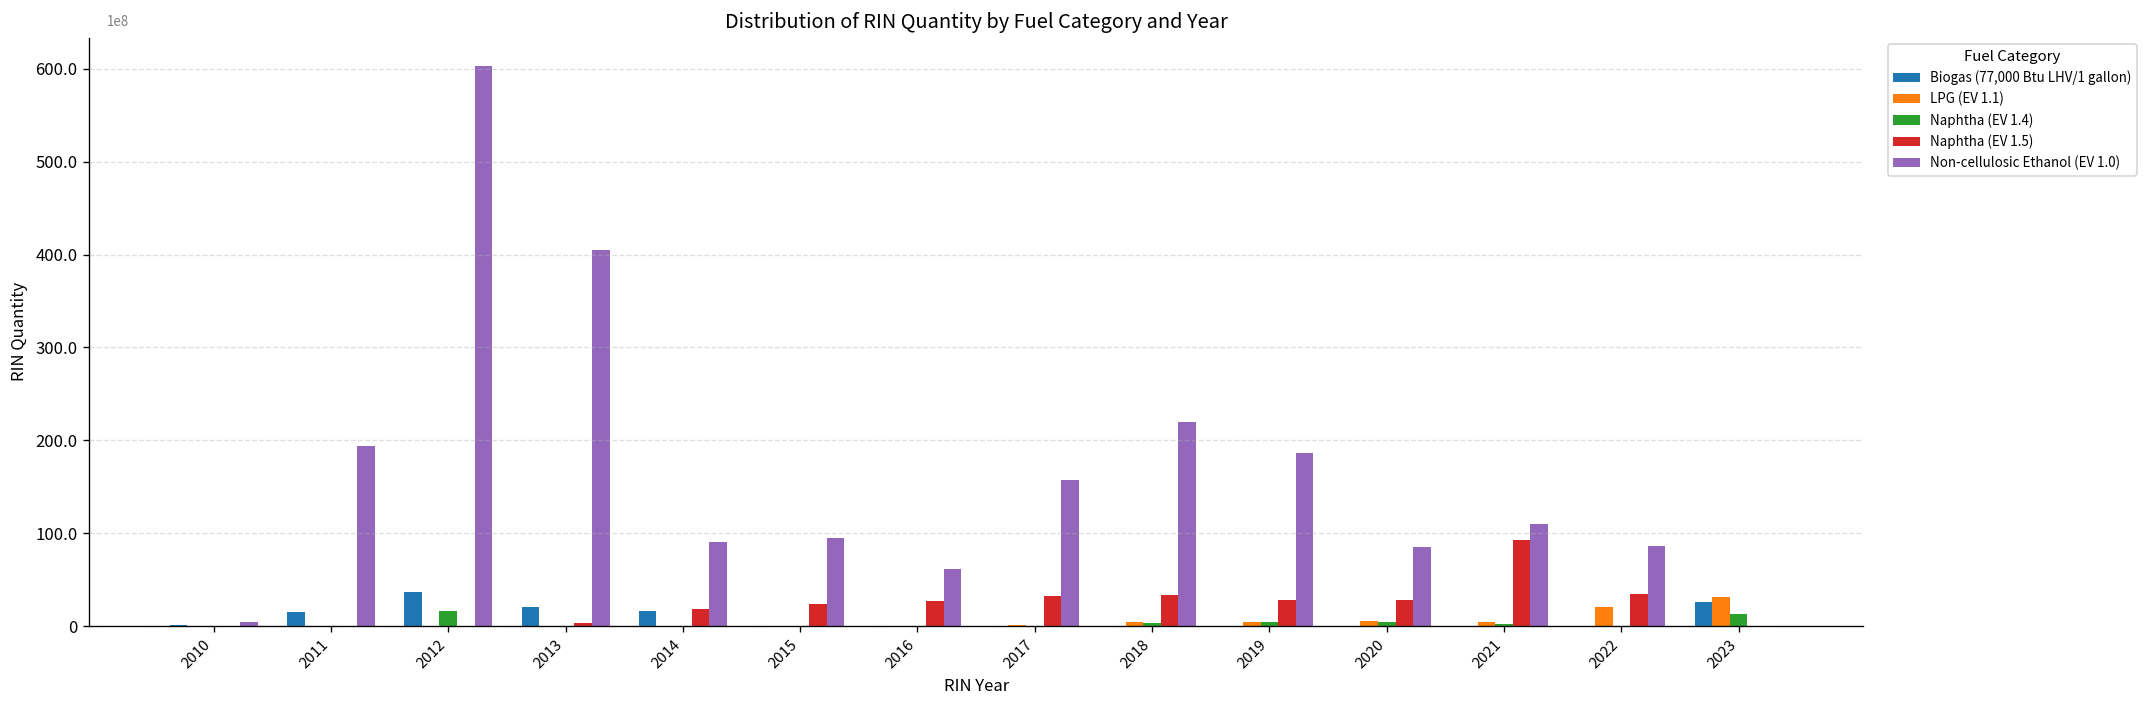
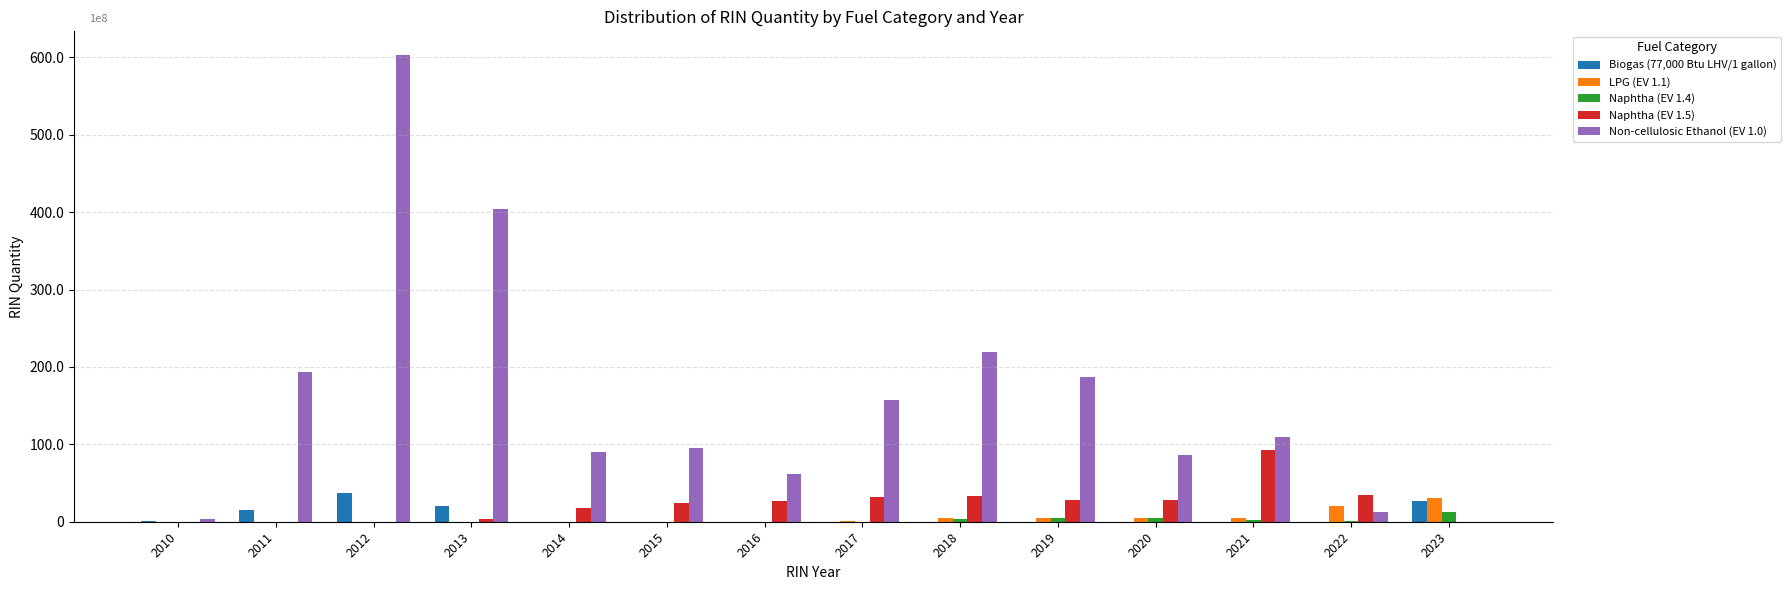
  {
    "Biogas (77,000 Btu LHV/1 gallon)": {
      "2011": 20,
      "2012": 40,
      "2013": 20,
-     "2014": 20,
+     "2014": 0,
      "2015": 0,
      "2016": 0,
      "2017": 0,
      "2018": 0,
      "2019": 0,
      "2020": 0,
      "2021": 0,
      "2022": 0,
      "2023": 30
    },
    "LPG (EV 1.1)": {
      "2010": 0,
      "2011": 0,
      "2012": 0,
      "2013": 0,
      "2014": 0,
      "2015": 0,
      "2016": 0,
      "2018": 0,
      "2019": 0,
      "2020": 10,
      "2021": 0,
      "2022": 20,
      "2023": 30
    },
    "Naphtha (EV 1.4)": {
      "2010": 0,
      "2011": 0,
-     "2012": 20,
+     "2012": 0,
      "2013": 0,
      "2014": 0,
      "2015": 0,
      "2016": 0,
      "2017": 0,
      "2018": 0,
      "2019": 0,
      "2020": 0,
      "2023": 10
    },
    "Naphtha (EV 1.5)": {
      "2010": 0,
      "2011": 0,
      "2012": 0,
      "2013": 0,
      "2014": 20,
      "2015": 20,
      "2016": 30,
      "2017": 30,
      "2018": 30,
      "2019": 30,
      "2020": 30,
      "2021": 90,
      "2022": 40,
      "2023": 0
    },
    "Non-cellulosic Ethanol (EV 1.0)": {
      "2010": 0,
      "2011": 190,
      "2012": 600,
      "2013": 400,
      "2014": 90,
      "2015": 90,
      "2016": 60,
      "2017": 160,
      "2018": 220,
      "2019": 190,
      "2020": 90,
      "2021": 110,
-     "2022": 90,
+     "2022": 10,
      "2023": 0
    }
  }
